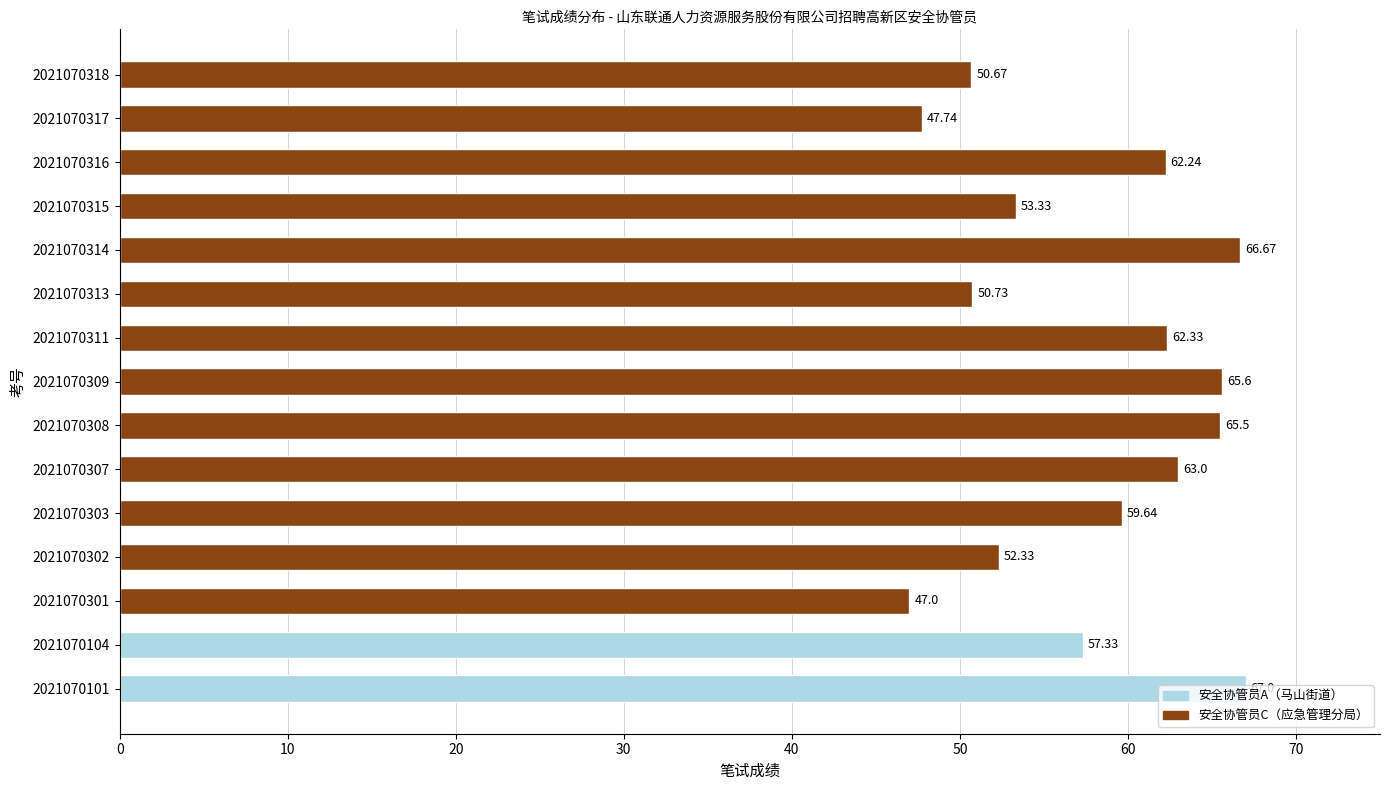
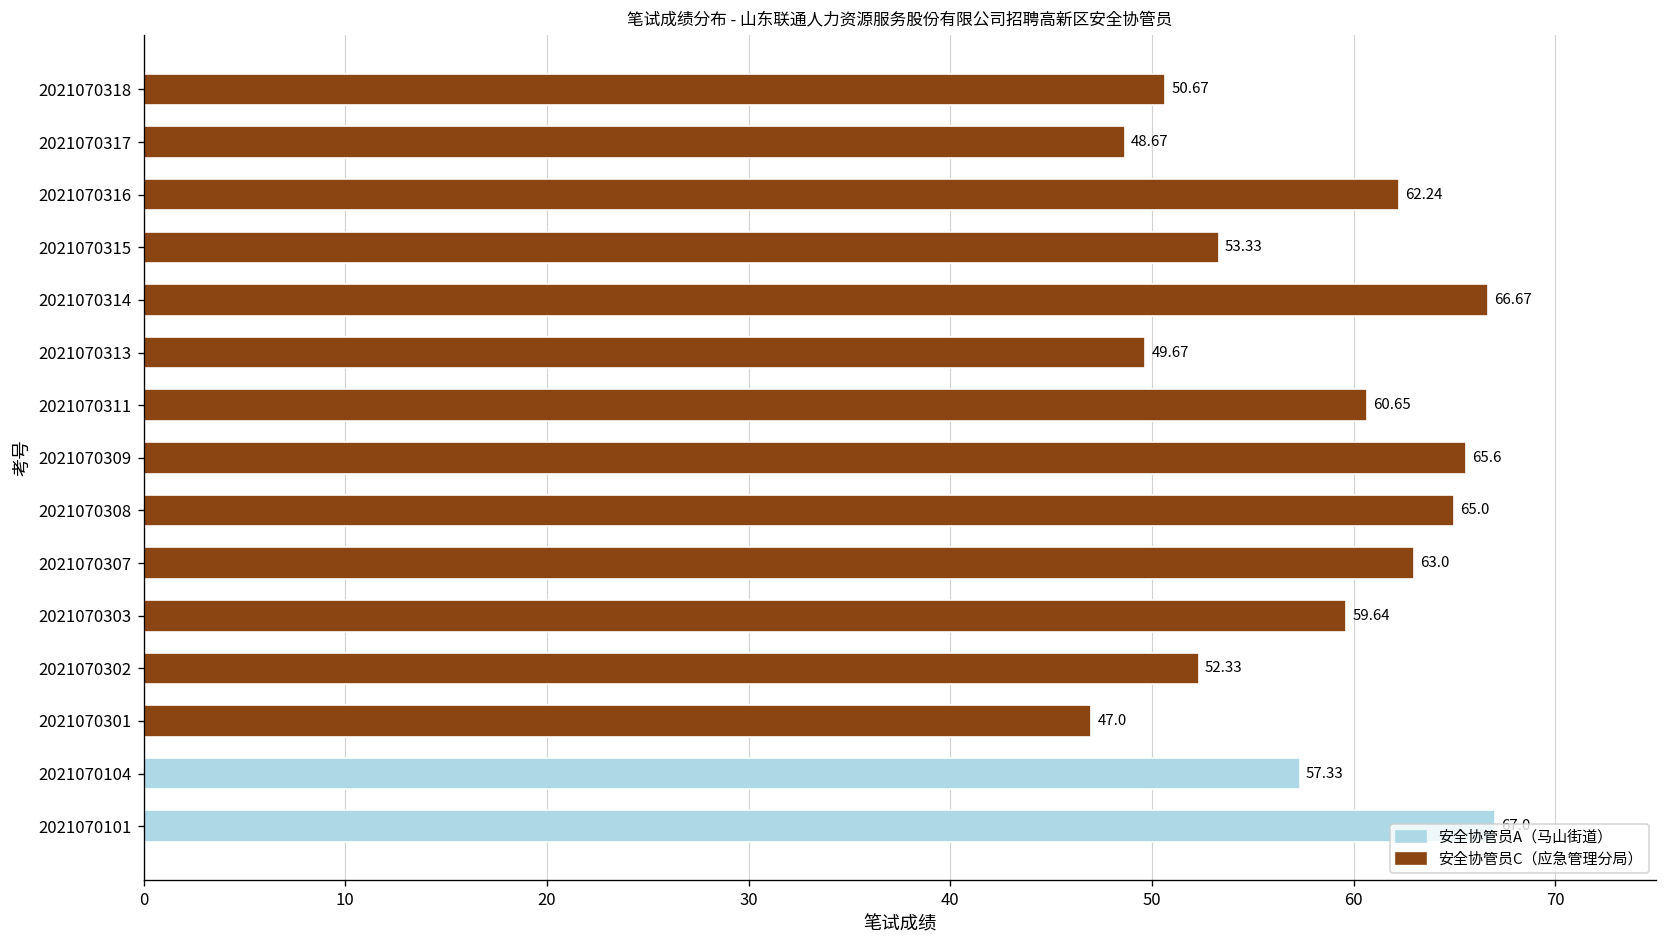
  {
    "2021070318": 50.67,
-   "2021070317": 47.74,
+   "2021070317": 48.67,
    "2021070316": 62.24,
    "2021070315": 53.33,
    "2021070314": 66.67,
-   "2021070313": 50.73,
-   "2021070311": 62.33,
+   "2021070313": 49.67,
+   "2021070311": 60.65,
    "2021070309": 65.6,
-   "2021070308": 65.5,
+   "2021070308": 65.0,
    "2021070307": 63.0,
    "2021070303": 59.64,
    "2021070302": 52.33,
    "2021070301": 47.0,
    "2021070104": 57.33
  }
